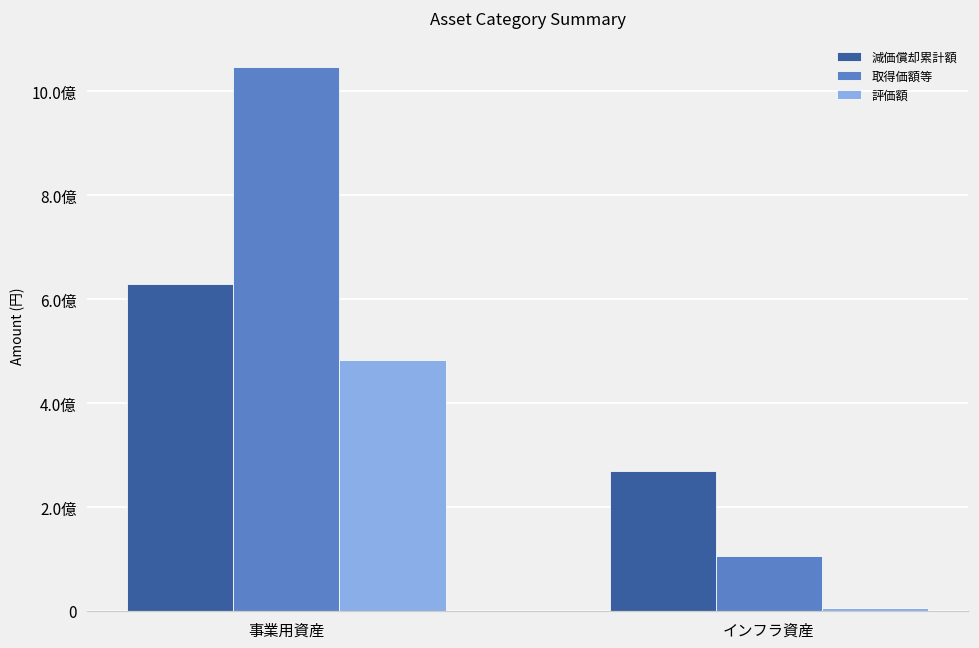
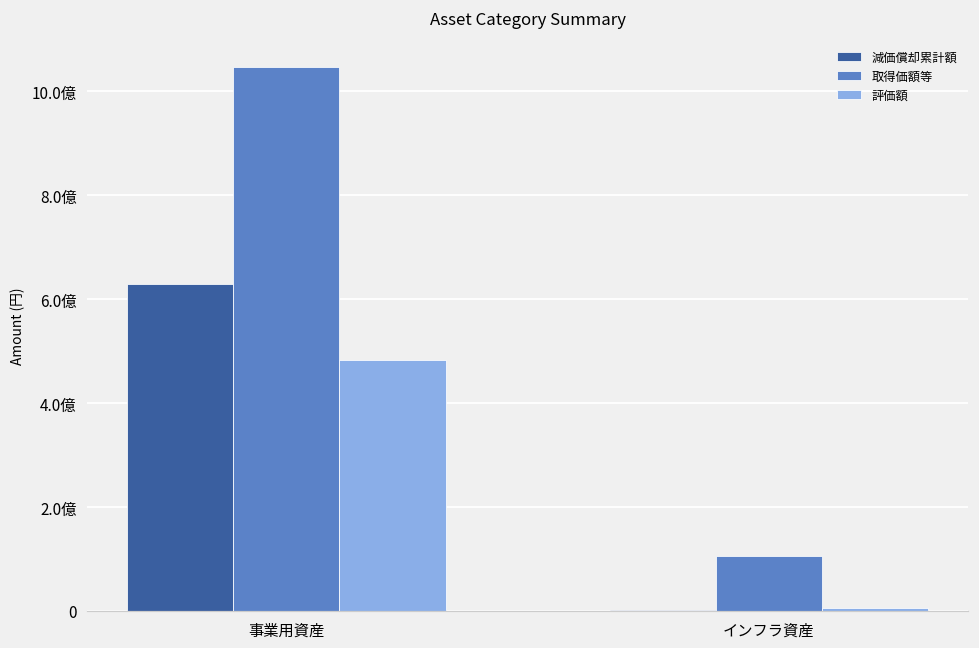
  {
    "減価償却累計額": {
      "事業用資産": "6.3億",
-     "インフラ資産": "2.7億"
+     "インフラ資産": "0.0億"
    },
    "取得価額等": {
      "事業用資産": "10.5億",
      "インフラ資産": "1.1億"
    },
    "評価額": {
      "事業用資産": "4.8億",
      "インフラ資産": "0.1億"
    }
  }
